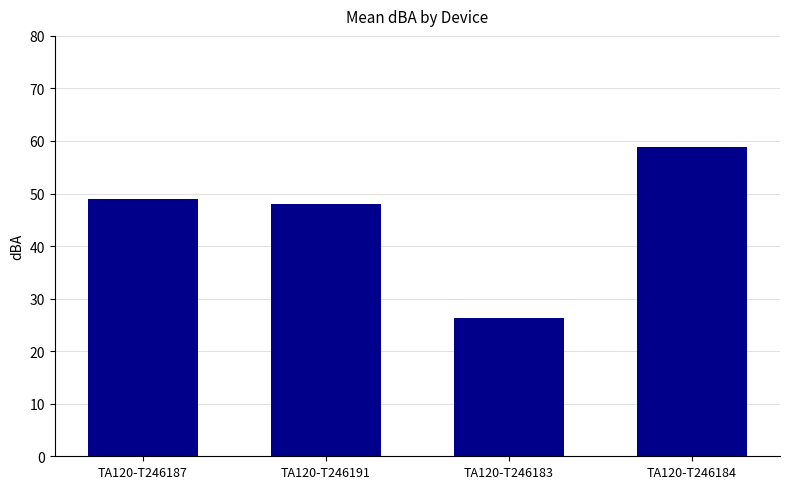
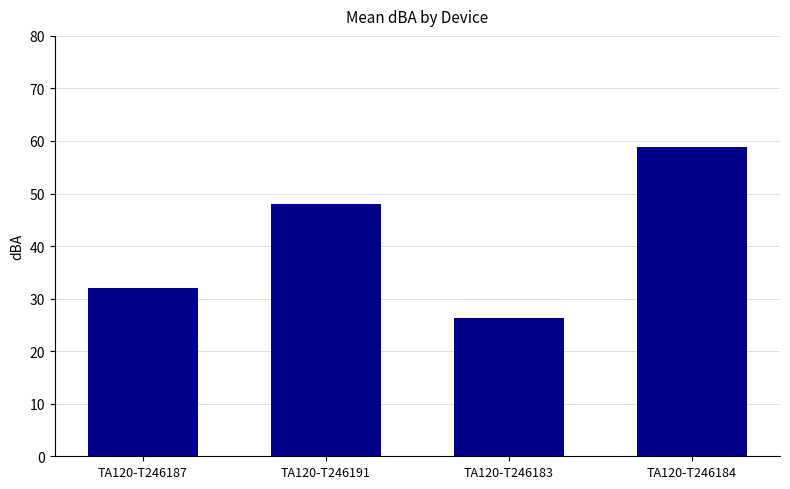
  {
-   "TA120-T246187": 49,
+   "TA120-T246187": 32,
    "TA120-T246191": 48,
    "TA120-T246183": 26,
    "TA120-T246184": 59
  }
